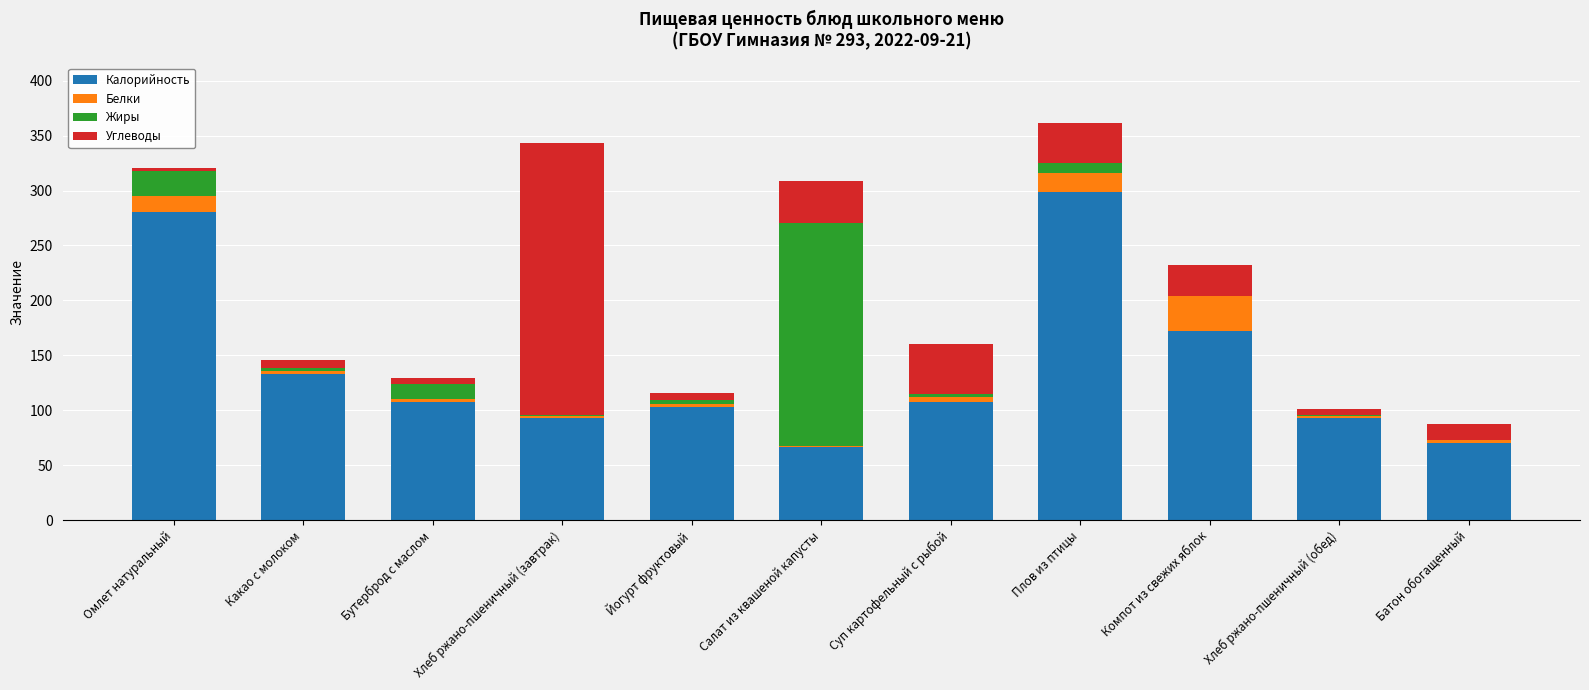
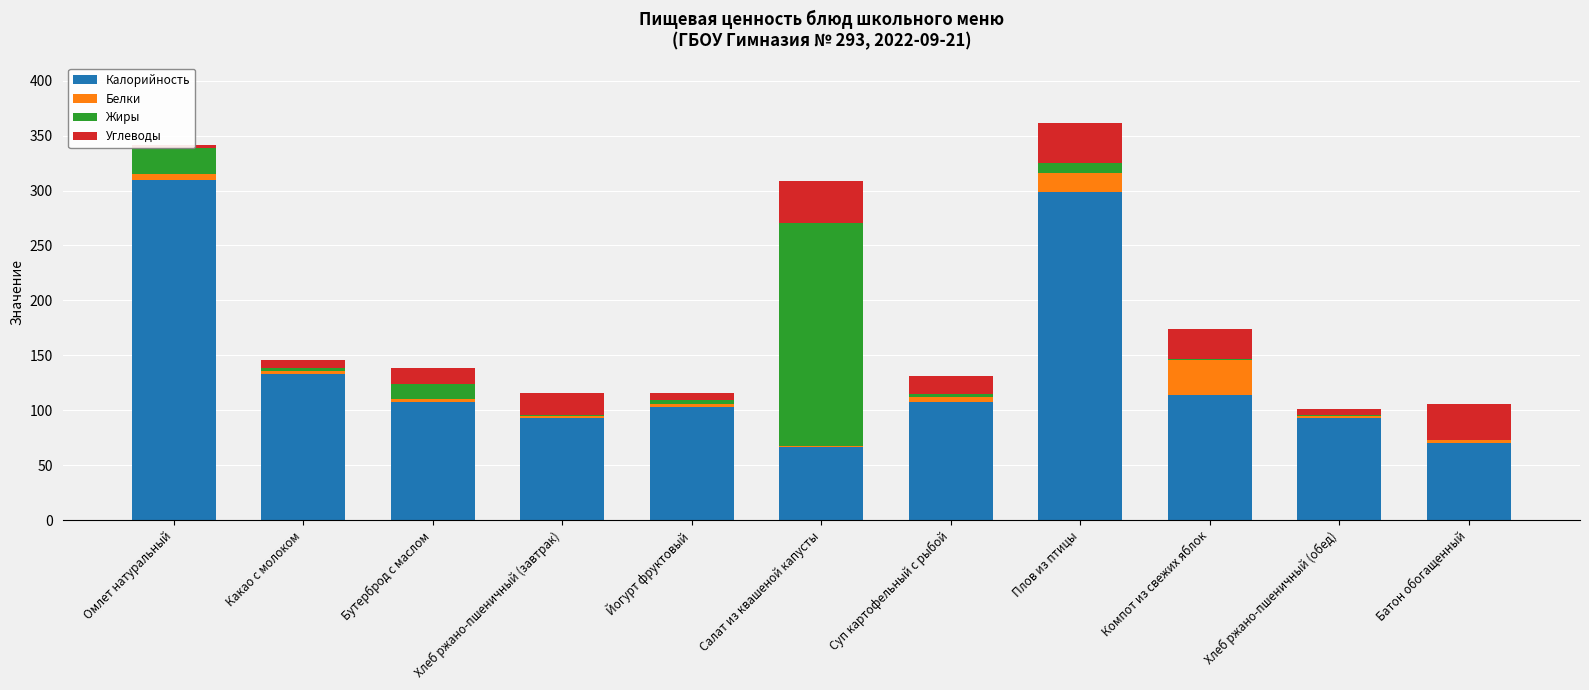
  {
    "Калорийность": {
-     "Омлет натуральный": 280,
+     "Омлет натуральный": 309,
      "Какао с молоком": 133,
      "Бутерброд с маслом": 108,
      "Хлеб ржано-пшеничный (завтрак)": 93,
      "Йогурт фруктовый": 103,
      "Салат из квашеной капусты": 67,
      "Суп картофельный с рыбой": 108,
      "Плов из птицы": 298,
-     "Компот из свежих яблок": 172,
+     "Компот из свежих яблок": 114,
      "Хлеб ржано-пшеничный (обед)": 93,
      "Батон обогащенный": 71
    },
    "Белки": {
-     "Омлет натуральный": 14,
+     "Омлет натуральный": 6,
      "Какао с молоком": 3,
      "Бутерброд с маслом": 2,
      "Йогурт фруктовый": 3,
      "Суп картофельный с рыбой": 4,
      "Плов из птицы": 18,
      "Компот из свежих яблок": 32,
      "Батон обогащенный": 2
    },
    "Жиры": {
      "Омлет натуральный": 24,
      "Какао с молоком": 3,
      "Бутерброд с маслом": 13,
      "Йогурт фруктовый": 3,
      "Салат из квашеной капусты": 202,
      "Суп картофельный с рыбой": 3,
      "Плов из птицы": 9
    },
    "Углеводы": {
      "Какао с молоком": 8,
-     "Бутерброд с маслом": 6,
-     "Хлеб ржано-пшеничный (завтрак)": 248,
+     "Бутерброд с маслом": 15,
+     "Хлеб ржано-пшеничный (завтрак)": 20,
      "Йогурт фруктовый": 6,
      "Салат из квашеной капусты": 39,
-     "Суп картофельный с рыбой": 45,
+     "Суп картофельный с рыбой": 16,
      "Плов из птицы": 36,
      "Компот из свежих яблок": 28,
      "Хлеб ржано-пшеничный (обед)": 6,
-     "Батон обогащенный": 15
+     "Батон обогащенный": 33
    }
  }
